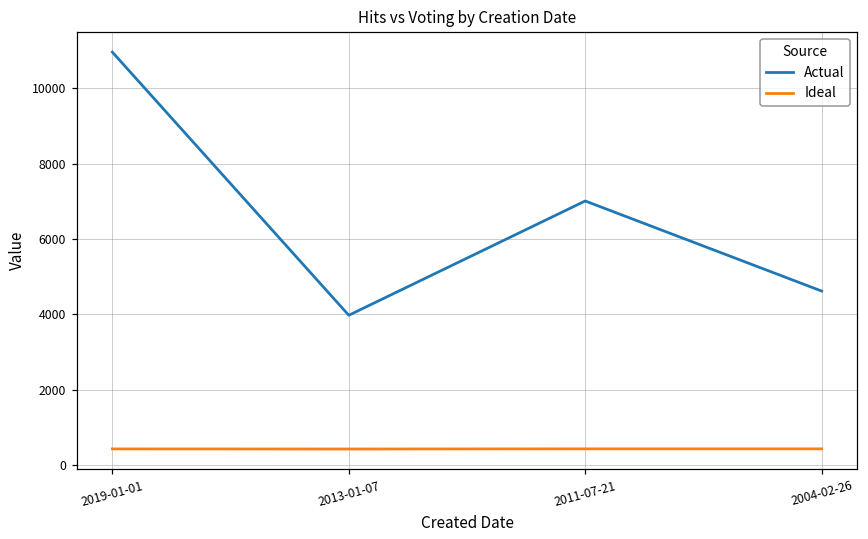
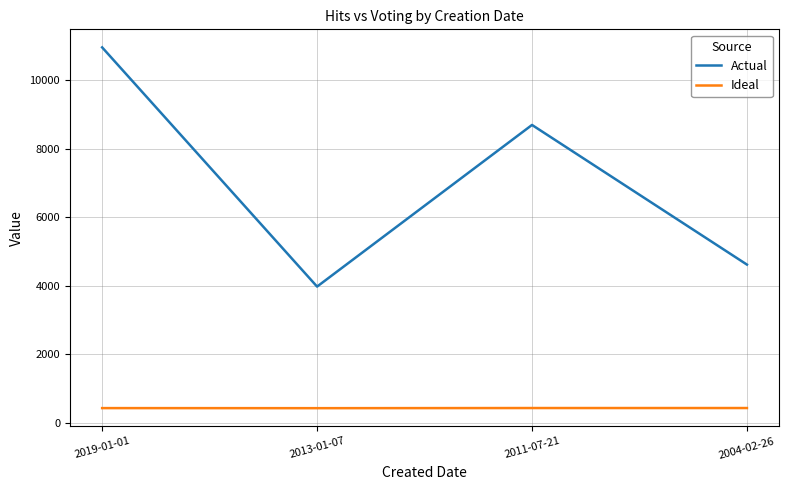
  {
    "Actual": {
      "2019-01-01": 11000,
      "2013-01-07": 4000,
-     "2011-07-21": 7000,
+     "2011-07-21": 8700,
      "2004-02-26": 4600
    },
    "Ideal": {
      "2019-01-01": 400,
      "2013-01-07": 400,
      "2011-07-21": 400,
      "2004-02-26": 400
    }
  }
